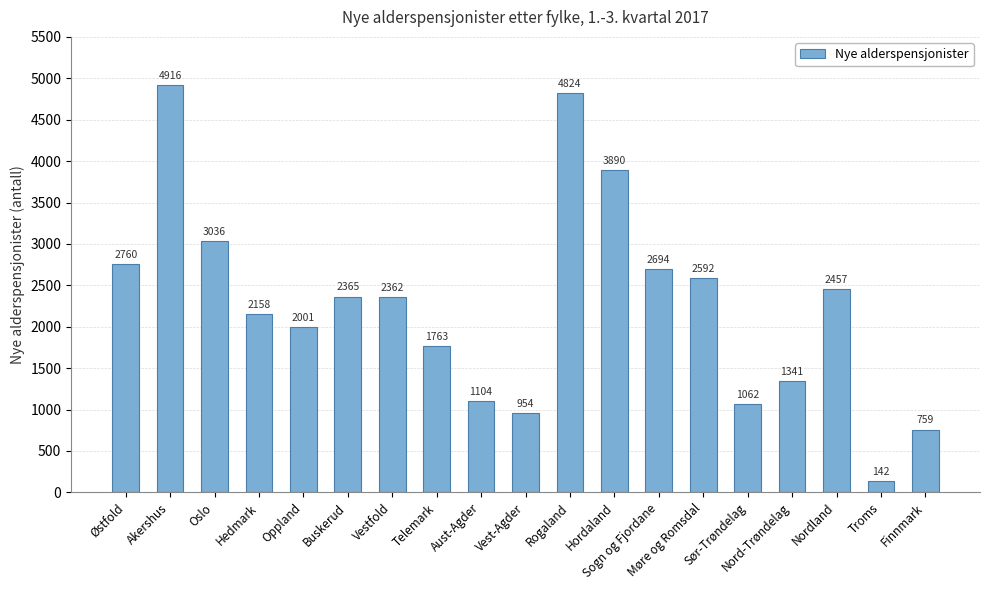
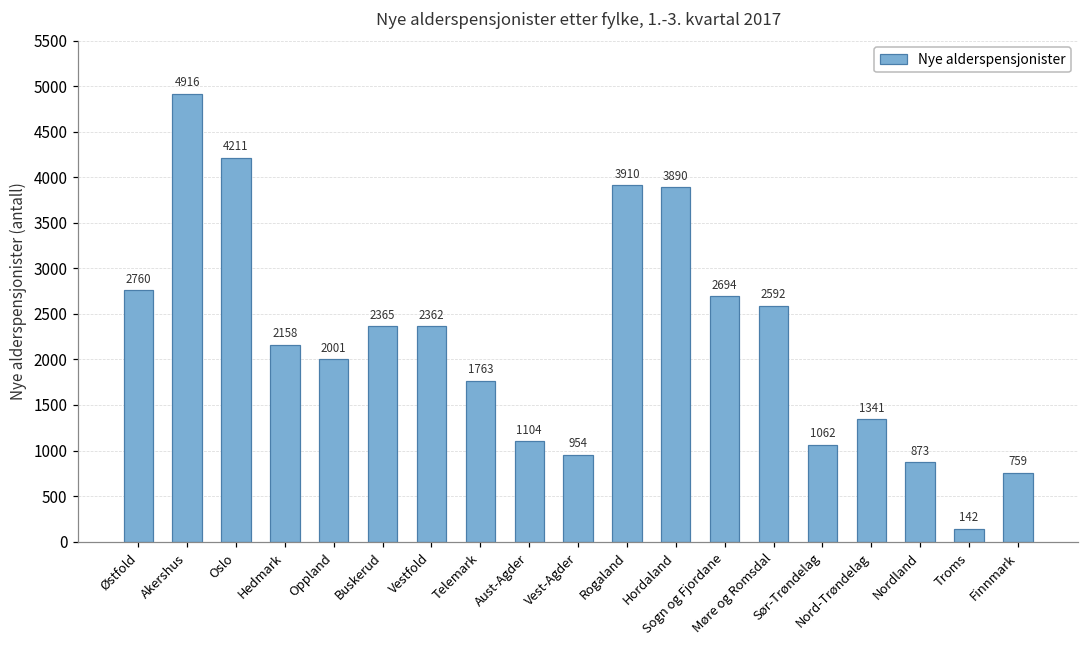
  {
    "Østfold": 2760,
    "Akershus": 4916,
-   "Oslo": 3036,
+   "Oslo": 4211,
    "Hedmark": 2158,
    "Oppland": 2001,
    "Buskerud": 2365,
    "Vestfold": 2362,
    "Telemark": 1763,
    "Aust-Agder": 1104,
    "Vest-Agder": 954,
-   "Rogaland": 4824,
+   "Rogaland": 3910,
    "Hordaland": 3890,
    "Sogn og Fjordane": 2694,
    "Møre og Romsdal": 2592,
    "Sør-Trøndelag": 1062,
    "Nord-Trøndelag": 1341,
-   "Nordland": 2457,
+   "Nordland": 873,
    "Troms": 142,
    "Finnmark": 759
  }
